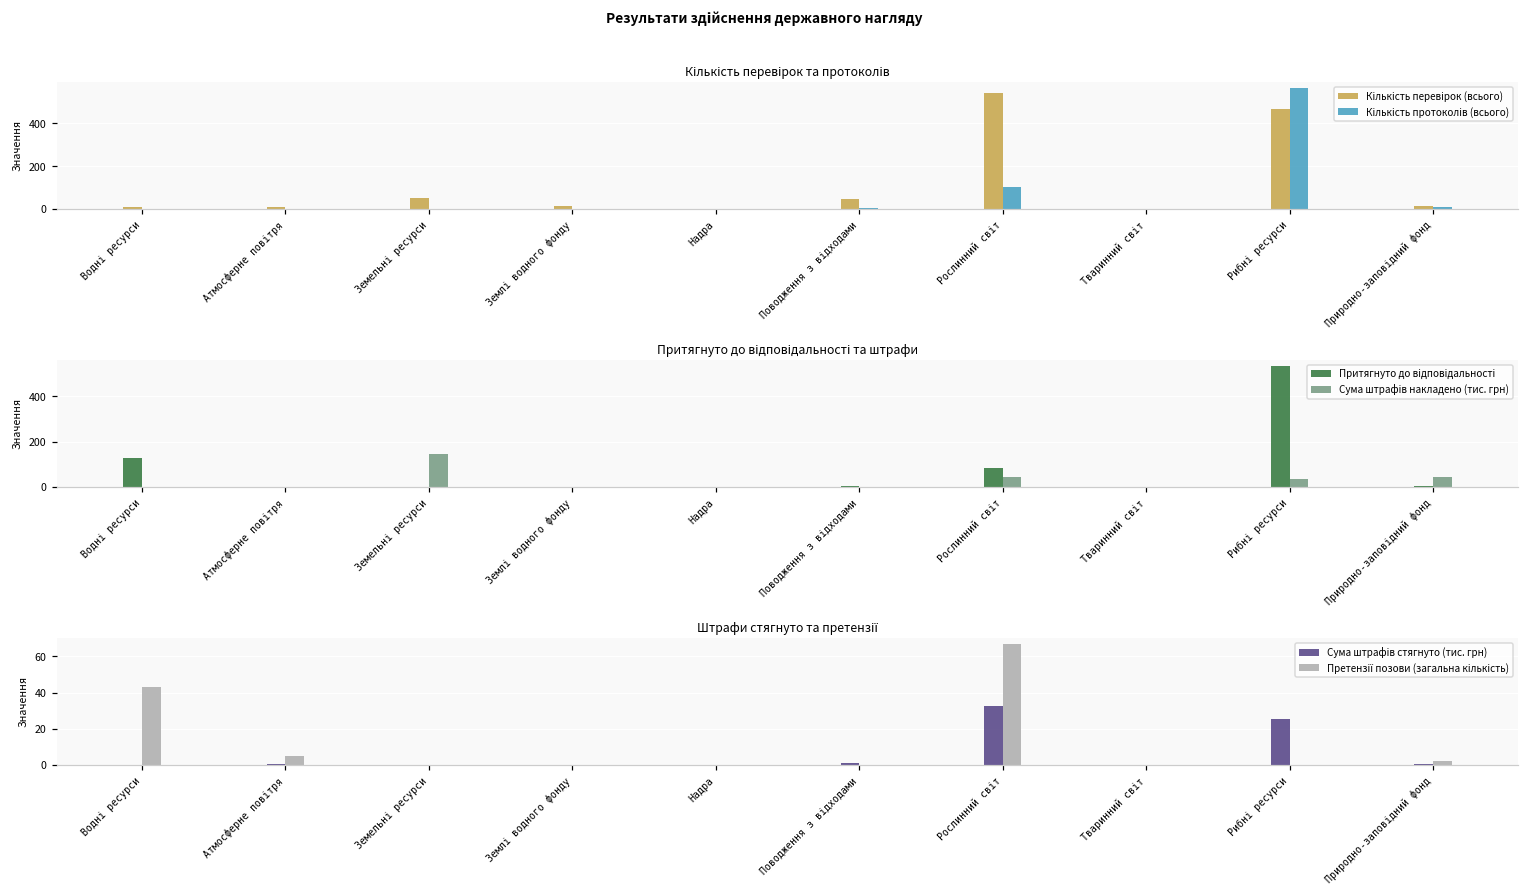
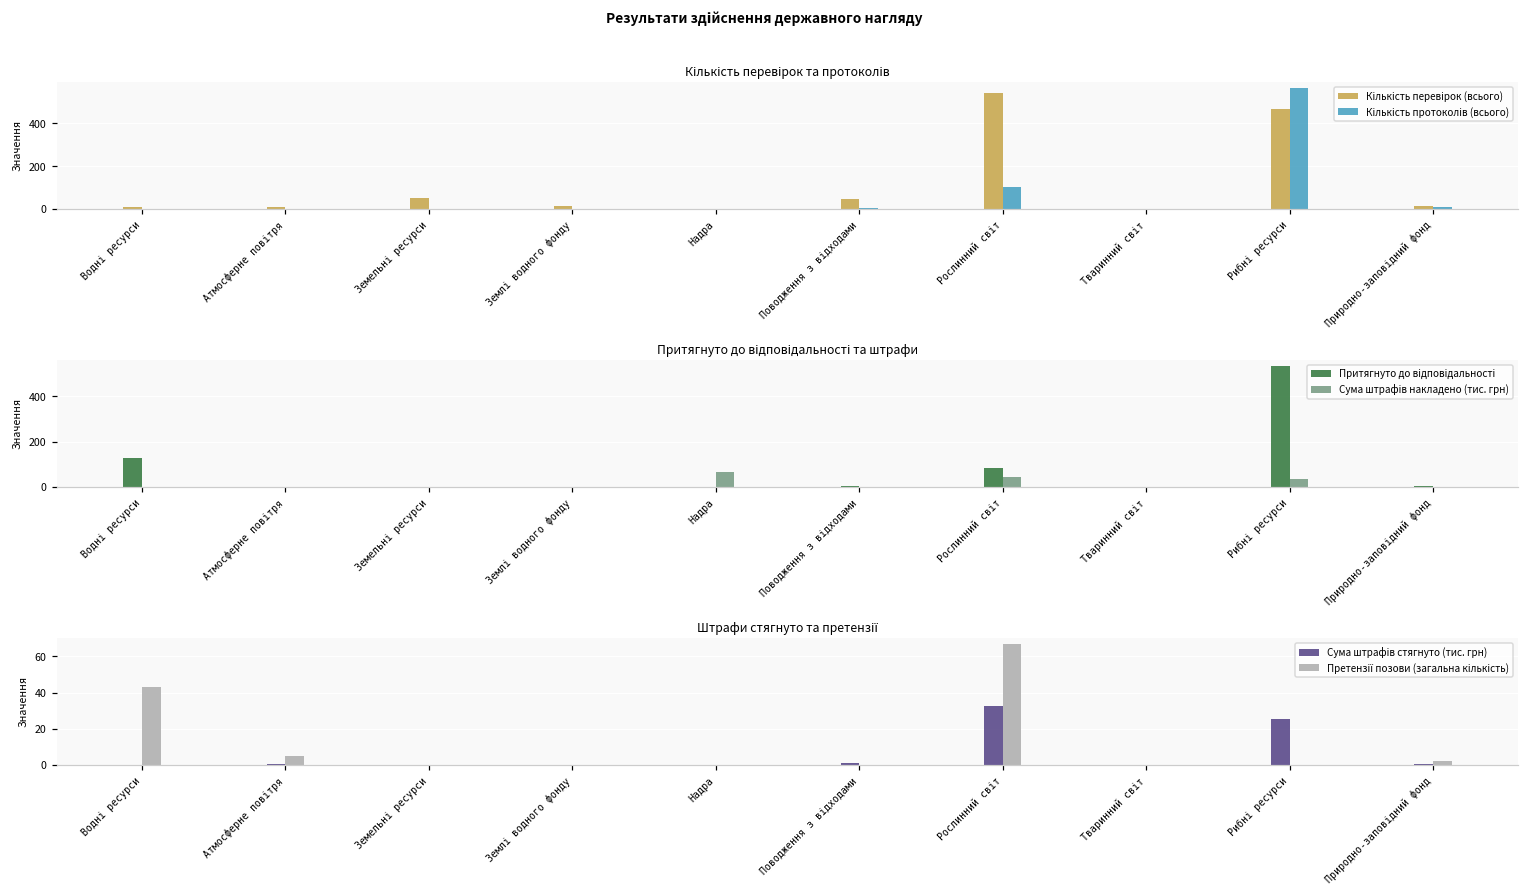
  {
    "Кількість перевірок та протоколів": {
      "Кількість перевірок (всього)": {
        "Земельні ресурси": 50,
        "Землі водного фонду": 10,
        "Надра": 0,
        "Поводження з відходами": 50,
        "Рослинний світ": 540,
        "Тваринний світ": 0,
        "Рибні ресурси": 470,
        "Природно-заповідний фонд": 10
      },
      "Кількість протоколів (всього)": {
        "Атмосферне повітря": 0,
        "Земельні ресурси": 0,
        "Землі водного фонду": 0,
        "Надра": 0,
        "Рослинний світ": 100,
        "Тваринний світ": 0,
        "Рибні ресурси": 570
      }
    },
    "Притягнуто до відповідальності та штрафи": {
      "Притягнуто до відповідальності": {
        "Водні ресурси": 130,
        "Атмосферне повітря": 0,
        "Земельні ресурси": 0,
        "Землі водного фонду": 0,
        "Надра": 0,
        "Рослинний світ": 80,
        "Рибні ресурси": 540
      },
      "Сума штрафів накладено (тис. грн)": {
        "Атмосферне повітря": 0,
-       "Земельні ресурси": 150,
+       "Земельні ресурси": 0,
        "Землі водного фонду": 0,
-       "Надра": 0,
+       "Надра": 70,
        "Рослинний світ": 40,
        "Рибні ресурси": 40,
-       "Природно-заповідний фонд": 50
+       "Природно-заповідний фонд": 0
      }
    },
    "Штрафи стягнуто та претензії": {
      "Сума штрафів стягнуто (тис. грн)": {
        "Земельні ресурси": 0,
        "Землі водного фонду": 0,
        "Надра": 0,
        "Рослинний світ": 33,
        "Рибні ресурси": 25
      },
      "Претензії позови (загальна кількість)": {
        "Водні ресурси": 43,
        "Атмосферне повітря": 5,
        "Земельні ресурси": 0,
        "Землі водного фонду": 0,
        "Надра": 0,
        "Поводження з відходами": 0,
        "Рослинний світ": 67,
        "Тваринний світ": 0,
        "Рибні ресурси": 0,
        "Природно-заповідний фонд": 2
      }
    }
  }
